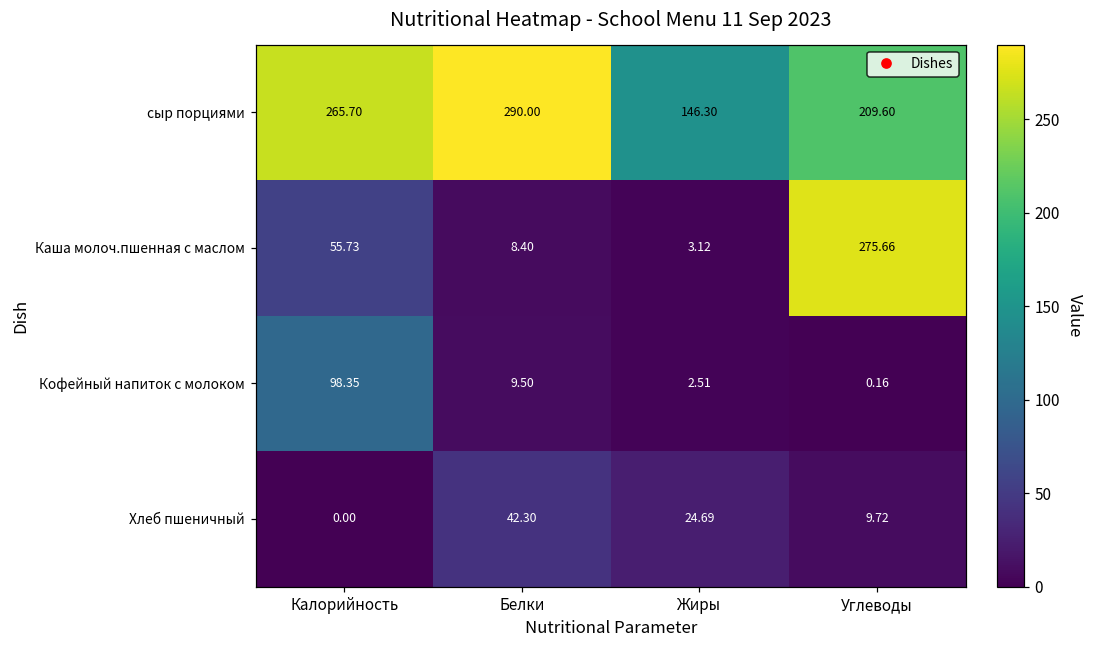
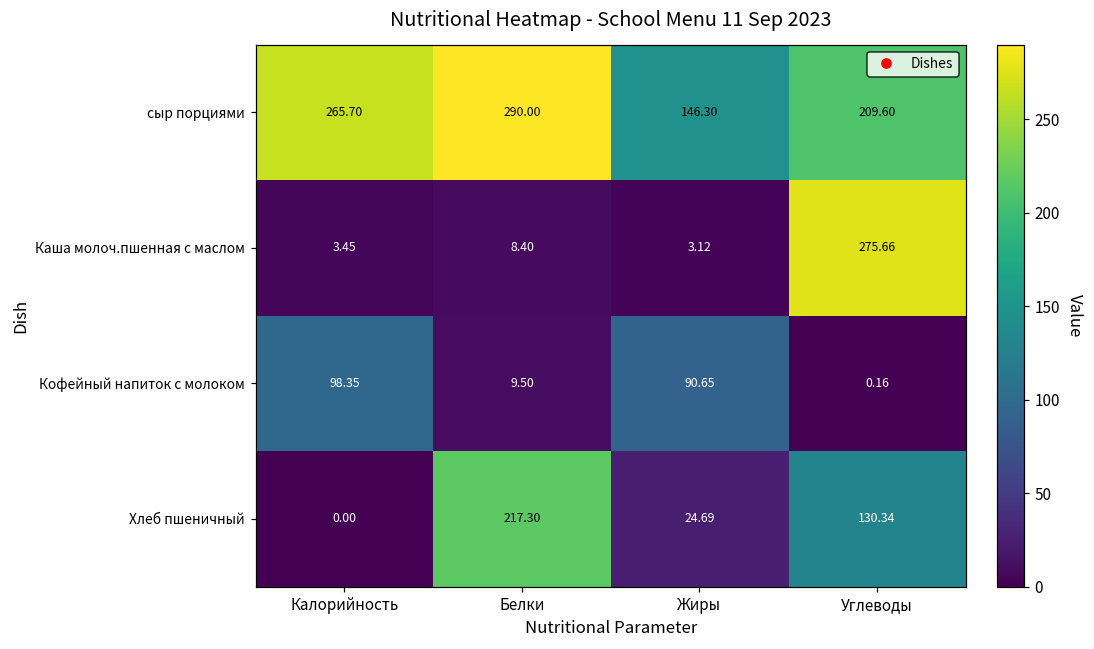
  {
    "сыр порциями": {
      "Калорийность": 265.70,
      "Белки": 290.00,
      "Жиры": 146.30,
      "Углеводы": 209.60
    },
    "Каша молоч.пшенная с маслом": {
-     "Калорийность": 55.73,
+     "Калорийность": 3.45,
      "Белки": 8.40,
      "Жиры": 3.12,
      "Углеводы": 275.66
    },
    "Кофейный напиток с молоком": {
      "Калорийность": 98.35,
      "Белки": 9.50,
-     "Жиры": 2.51,
+     "Жиры": 90.65,
      "Углеводы": 0.16
    },
    "Хлеб пшеничный": {
      "Калорийность": 0.00,
-     "Белки": 42.30,
+     "Белки": 217.30,
      "Жиры": 24.69,
-     "Углеводы": 9.72
+     "Углеводы": 130.34
    }
  }
